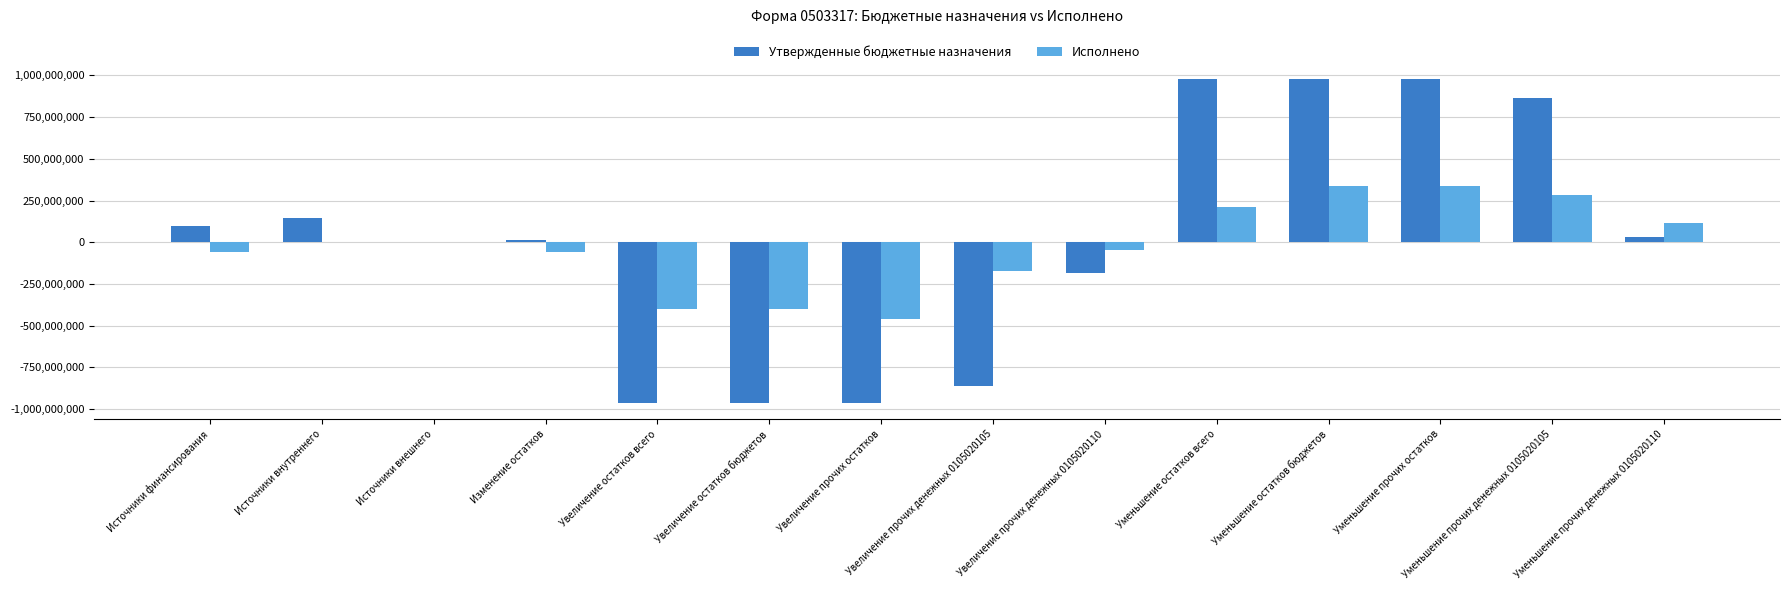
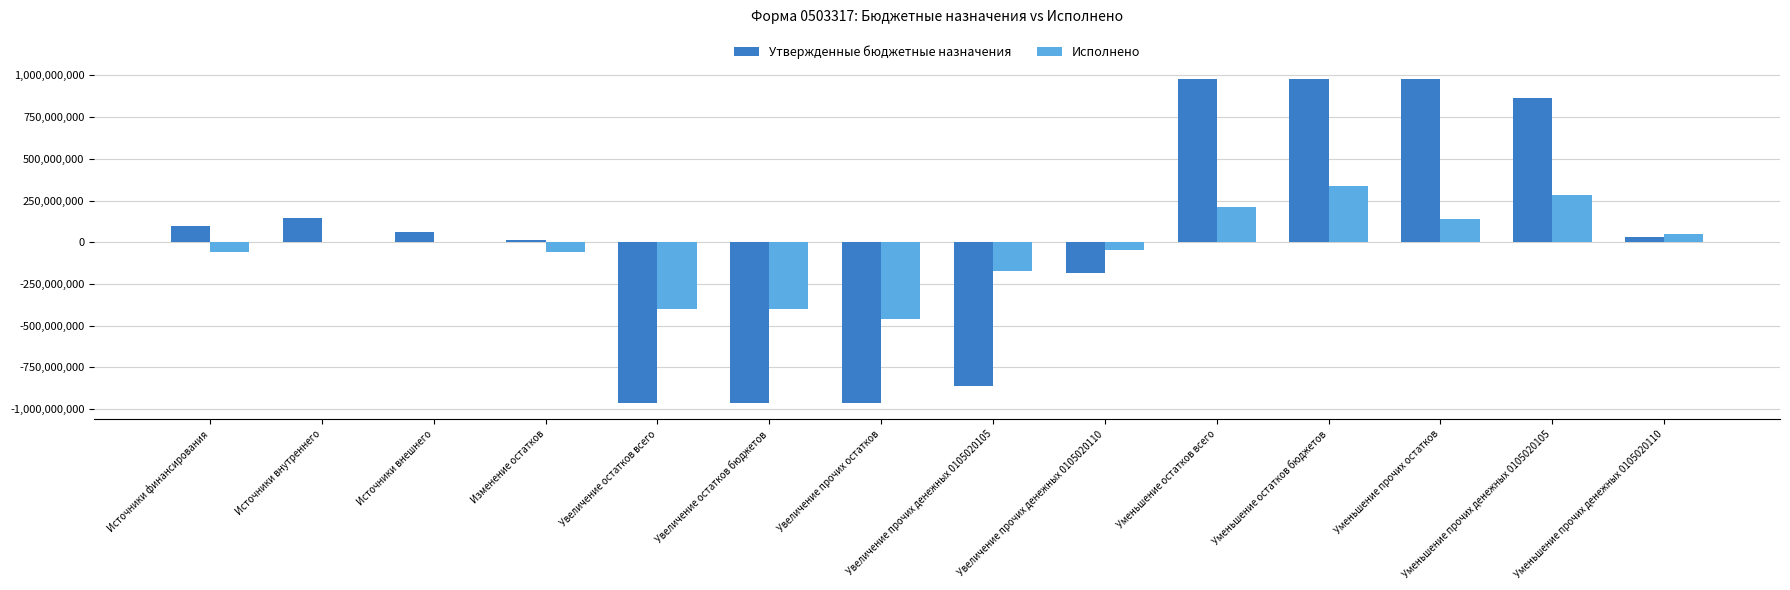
  {
    "Утвержденные бюджетные назначения": {
      "Источники финансирования": "100,000,000",
      "Источники внутреннего": "150,000,000",
-     "Источники внешнего": "0",
+     "Источники внешнего": "60,000,000",
      "Изменение остатков": "20,000,000",
      "Увеличение остатков всего": "-960,000,000",
      "Увеличение остатков бюджетов": "-960,000,000",
      "Увеличение прочих остатков": "-960,000,000",
      "Увеличение прочих денежных 0105020105": "-860,000,000",
      "Увеличение прочих денежных 0105020110": "-180,000,000",
      "Уменьшение остатков всего": "980,000,000",
      "Уменьшение остатков бюджетов": "980,000,000",
      "Уменьшение прочих остатков": "980,000,000",
      "Уменьшение прочих денежных 0105020105": "870,000,000",
      "Уменьшение прочих денежных 0105020110": "30,000,000"
    },
    "Исполнено": {
      "Источники финансирования": "-60,000,000",
      "Источники внутреннего": "0",
      "Источники внешнего": "0",
      "Изменение остатков": "-60,000,000",
      "Увеличение остатков всего": "-400,000,000",
      "Увеличение остатков бюджетов": "-400,000,000",
      "Увеличение прочих остатков": "-460,000,000",
      "Увеличение прочих денежных 0105020105": "-170,000,000",
      "Увеличение прочих денежных 0105020110": "-40,000,000",
      "Уменьшение остатков всего": "210,000,000",
      "Уменьшение остатков бюджетов": "340,000,000",
-     "Уменьшение прочих остатков": "340,000,000",
+     "Уменьшение прочих остатков": "140,000,000",
      "Уменьшение прочих денежных 0105020105": "290,000,000",
-     "Уменьшение прочих денежных 0105020110": "120,000,000"
+     "Уменьшение прочих денежных 0105020110": "50,000,000"
    }
  }
